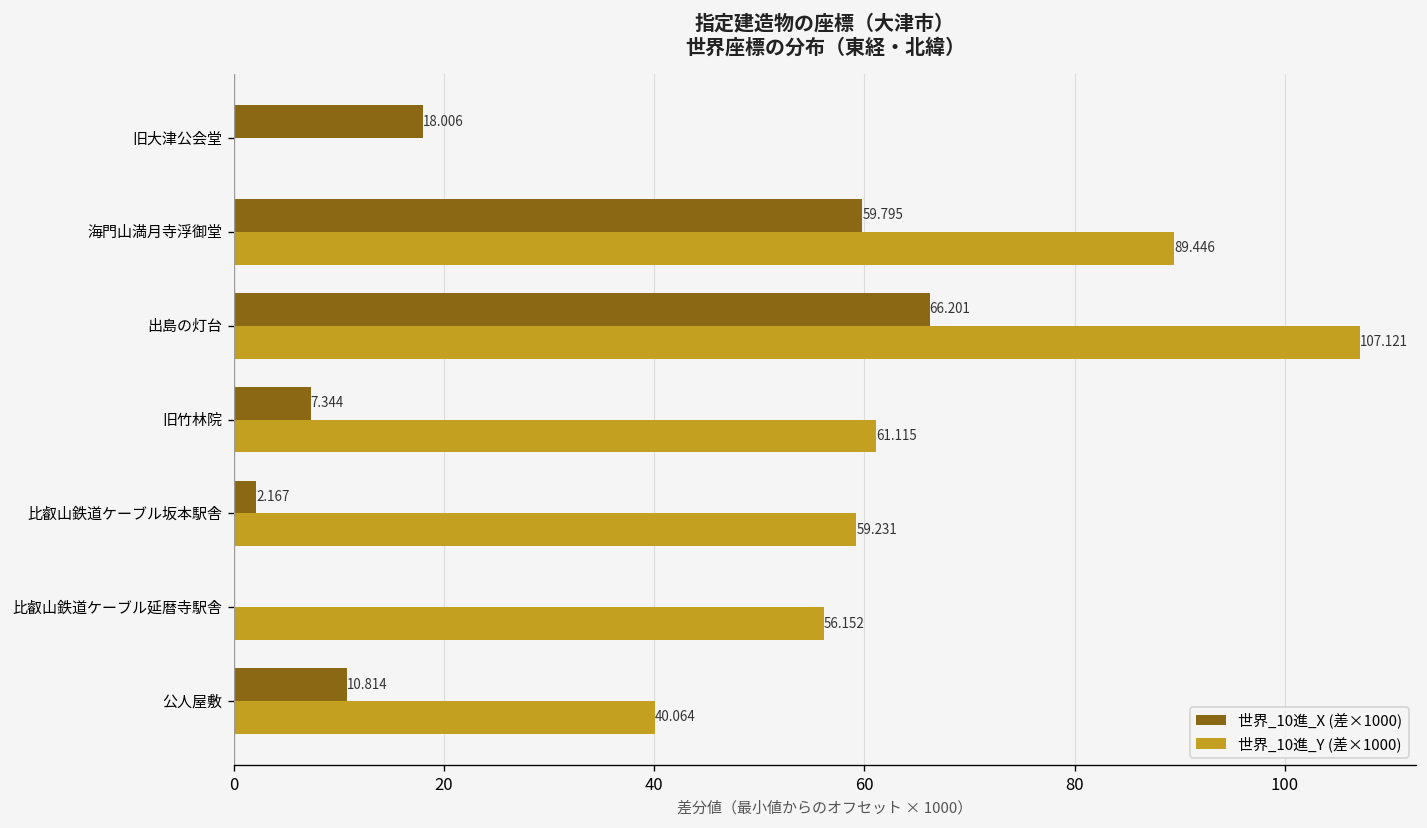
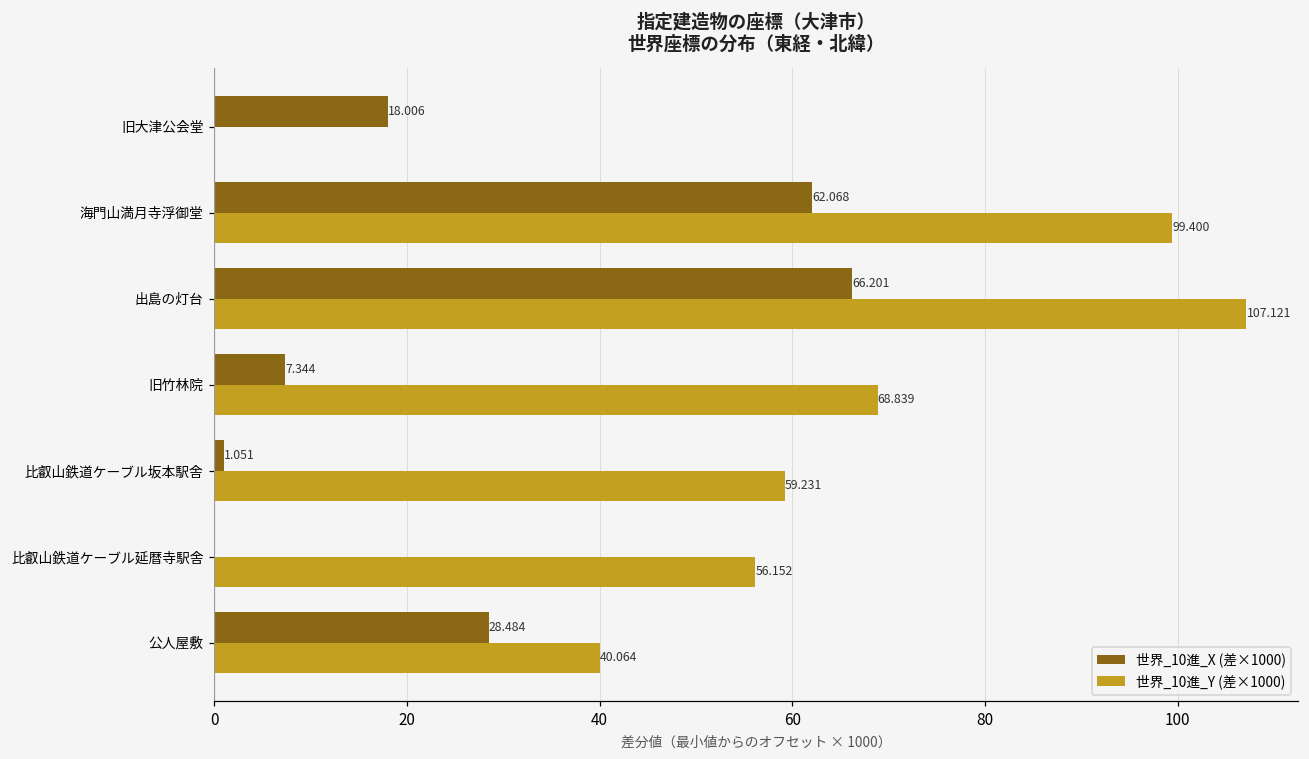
  {
    "世界_10進_X (差×1000)": {
      "旧大津公会堂": 18.006,
-     "海門山満月寺浮御堂": 59.795,
+     "海門山満月寺浮御堂": 62.068,
      "出島の灯台": 66.201,
      "旧竹林院": 7.344,
-     "比叡山鉄道ケーブル坂本駅舎": 2.167,
-     "公人屋敷": 10.814
+     "比叡山鉄道ケーブル坂本駅舎": 1.051,
+     "公人屋敷": 28.484
    },
    "世界_10進_Y (差×1000)": {
-     "海門山満月寺浮御堂": 89.446,
+     "海門山満月寺浮御堂": 99.400,
      "出島の灯台": 107.121,
-     "旧竹林院": 61.115,
+     "旧竹林院": 68.839,
      "比叡山鉄道ケーブル坂本駅舎": 59.231,
      "比叡山鉄道ケーブル延暦寺駅舎": 56.152,
      "公人屋敷": 40.064
    }
  }
